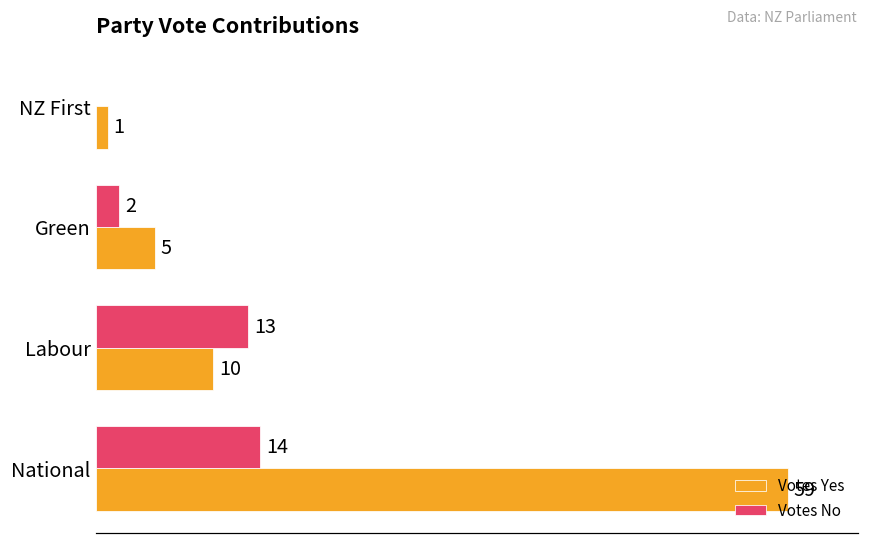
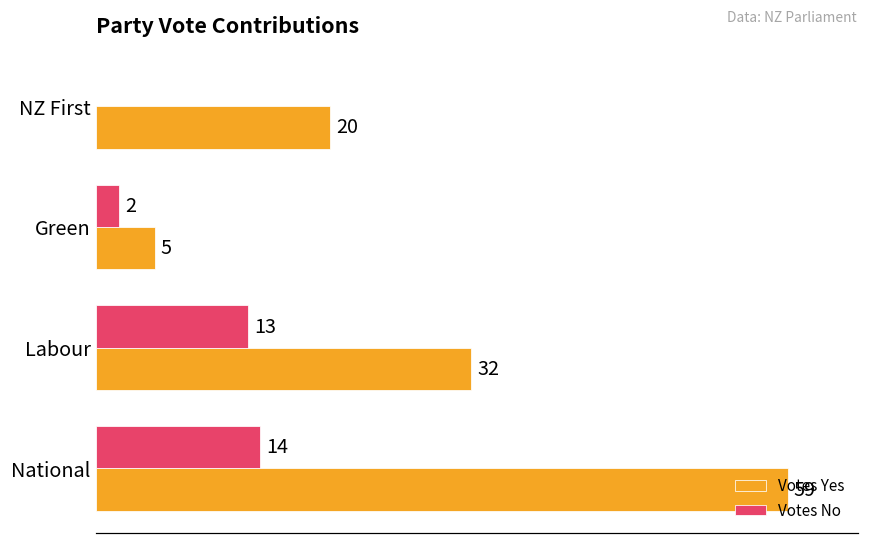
  {
    "Votes Yes": {
-     "NZ First": 1,
+     "NZ First": 20,
      "Green": 5,
-     "Labour": 10,
+     "Labour": 32,
      "National": 59
    },
    "Votes No": {
      "Green": 2,
      "Labour": 13,
      "National": 14
    }
  }
